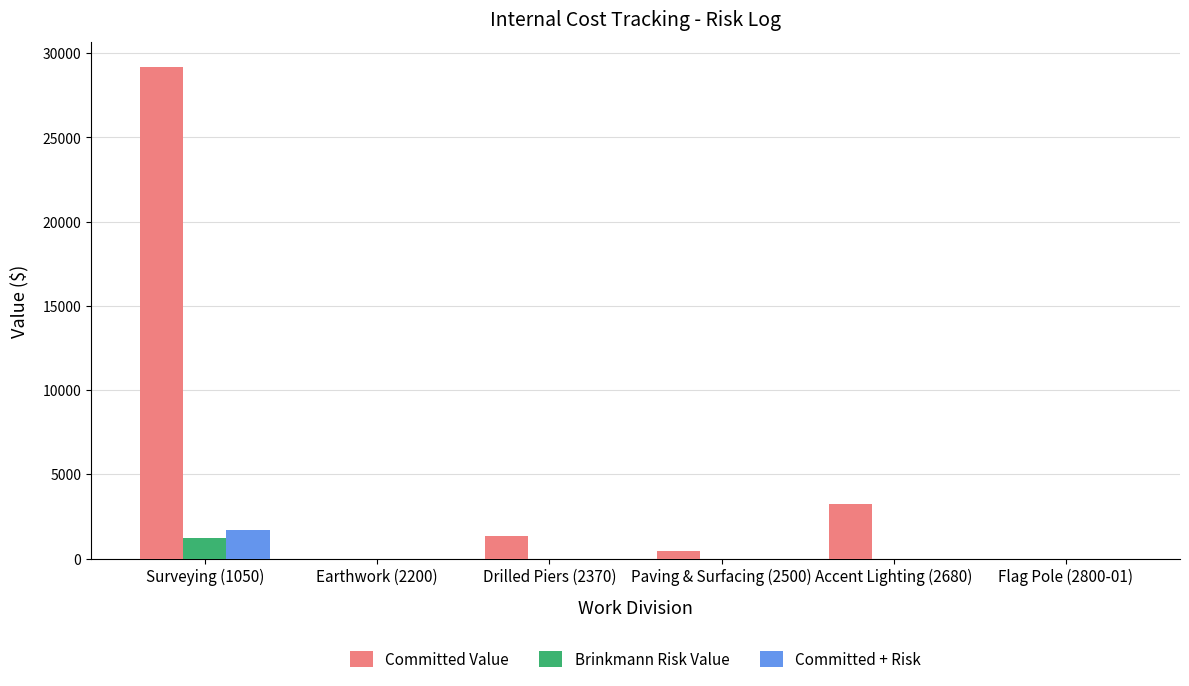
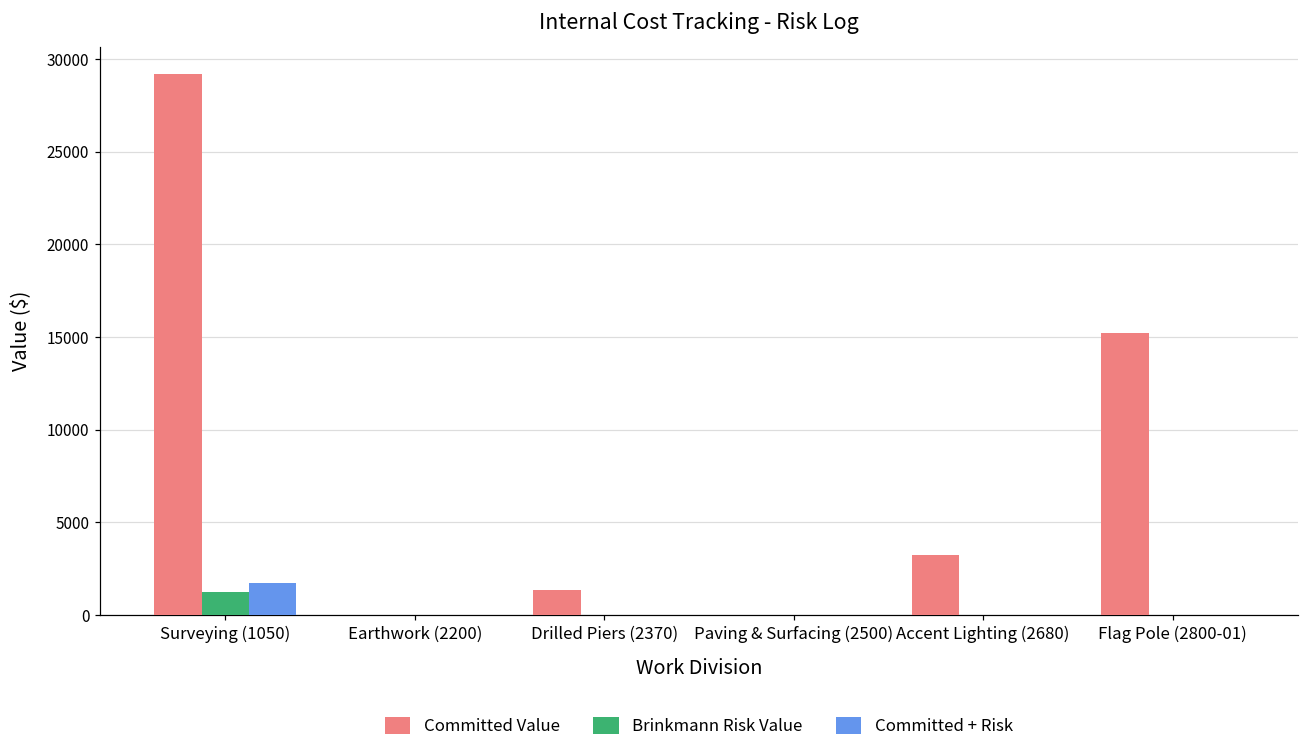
  {
    "Committed Value": {
      "Surveying (1050)": 29200,
      "Earthwork (2200)": 0,
      "Drilled Piers (2370)": 1300,
-     "Paving & Surfacing (2500)": 500,
+     "Paving & Surfacing (2500)": 0,
      "Accent Lighting (2680)": 3200,
-     "Flag Pole (2800-01)": 0
+     "Flag Pole (2800-01)": 15200
    },
    "Brinkmann Risk Value": {
      "Surveying (1050)": 1200,
      "Earthwork (2200)": 0,
      "Drilled Piers (2370)": 0,
      "Paving & Surfacing (2500)": 0,
      "Accent Lighting (2680)": 0,
      "Flag Pole (2800-01)": 0
    },
    "Committed + Risk": {
      "Surveying (1050)": 1700,
      "Earthwork (2200)": 0,
      "Drilled Piers (2370)": 0,
      "Paving & Surfacing (2500)": 0,
      "Accent Lighting (2680)": 0,
      "Flag Pole (2800-01)": 0
    }
  }
